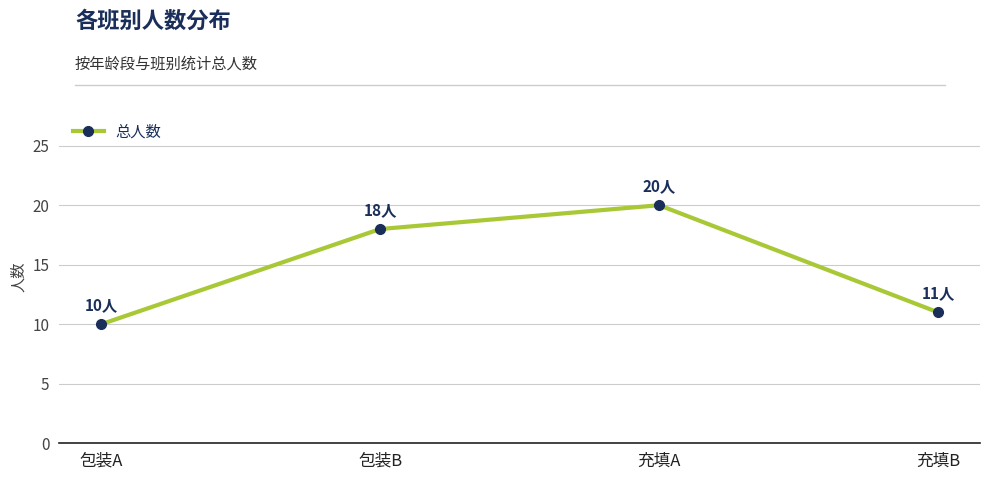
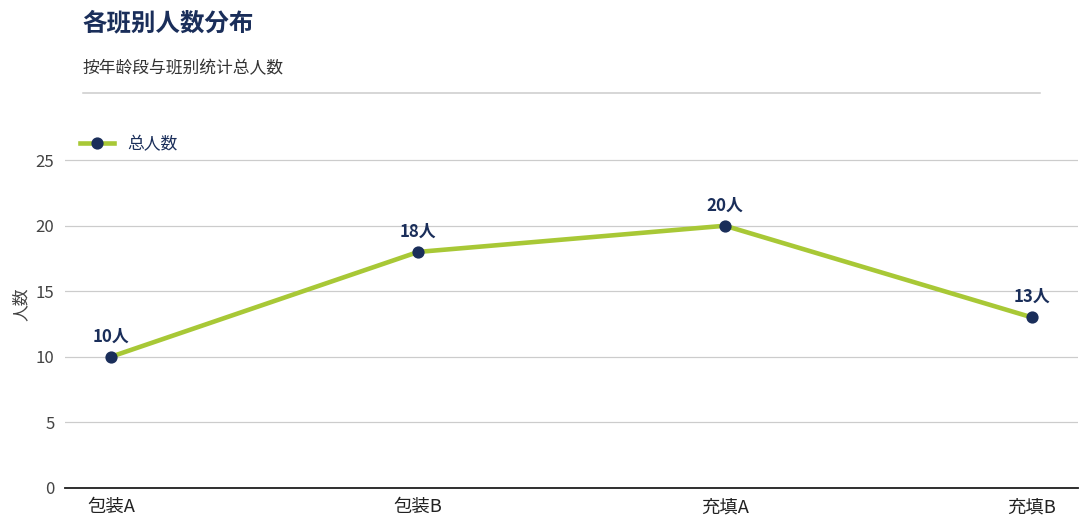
  {
    "包装A": "10人",
    "包装B": "18人",
    "充填A": "20人",
-   "充填B": "11人"
+   "充填B": "13人"
  }
